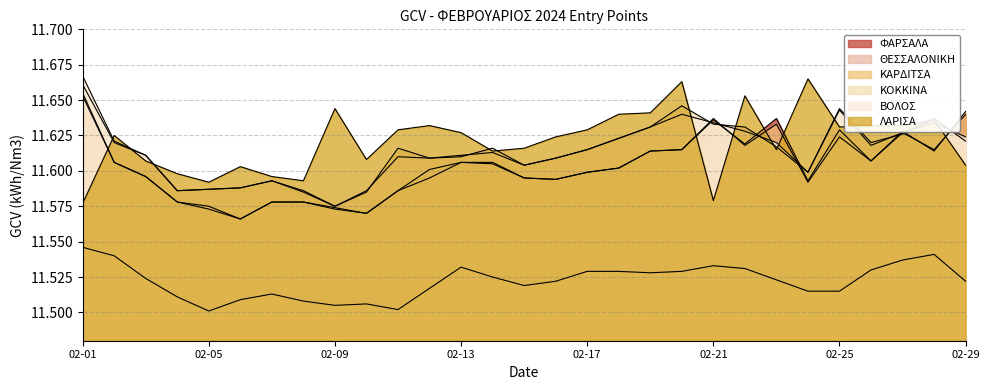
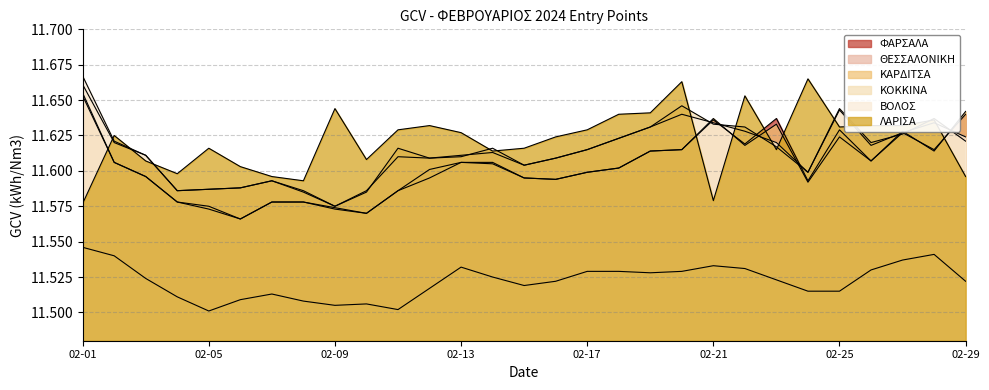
  {
    "ΦΑΡΣΑΛΑ": {
      "02-01": 11.653,
      "02-05": 11.573,
      "02-25": 11.629,
      "02-29": 11.640
    },
    "ΛΑΡΙΣΑ": {
      "02-01": 11.577,
-     "02-05": 11.592,
+     "02-05": 11.616,
      "02-09": 11.644,
      "02-13": 11.627,
      "02-17": 11.629,
      "02-21": 11.579,
      "02-25": 11.631,
-     "02-29": 11.604
+     "02-29": 11.596
    }
  }
